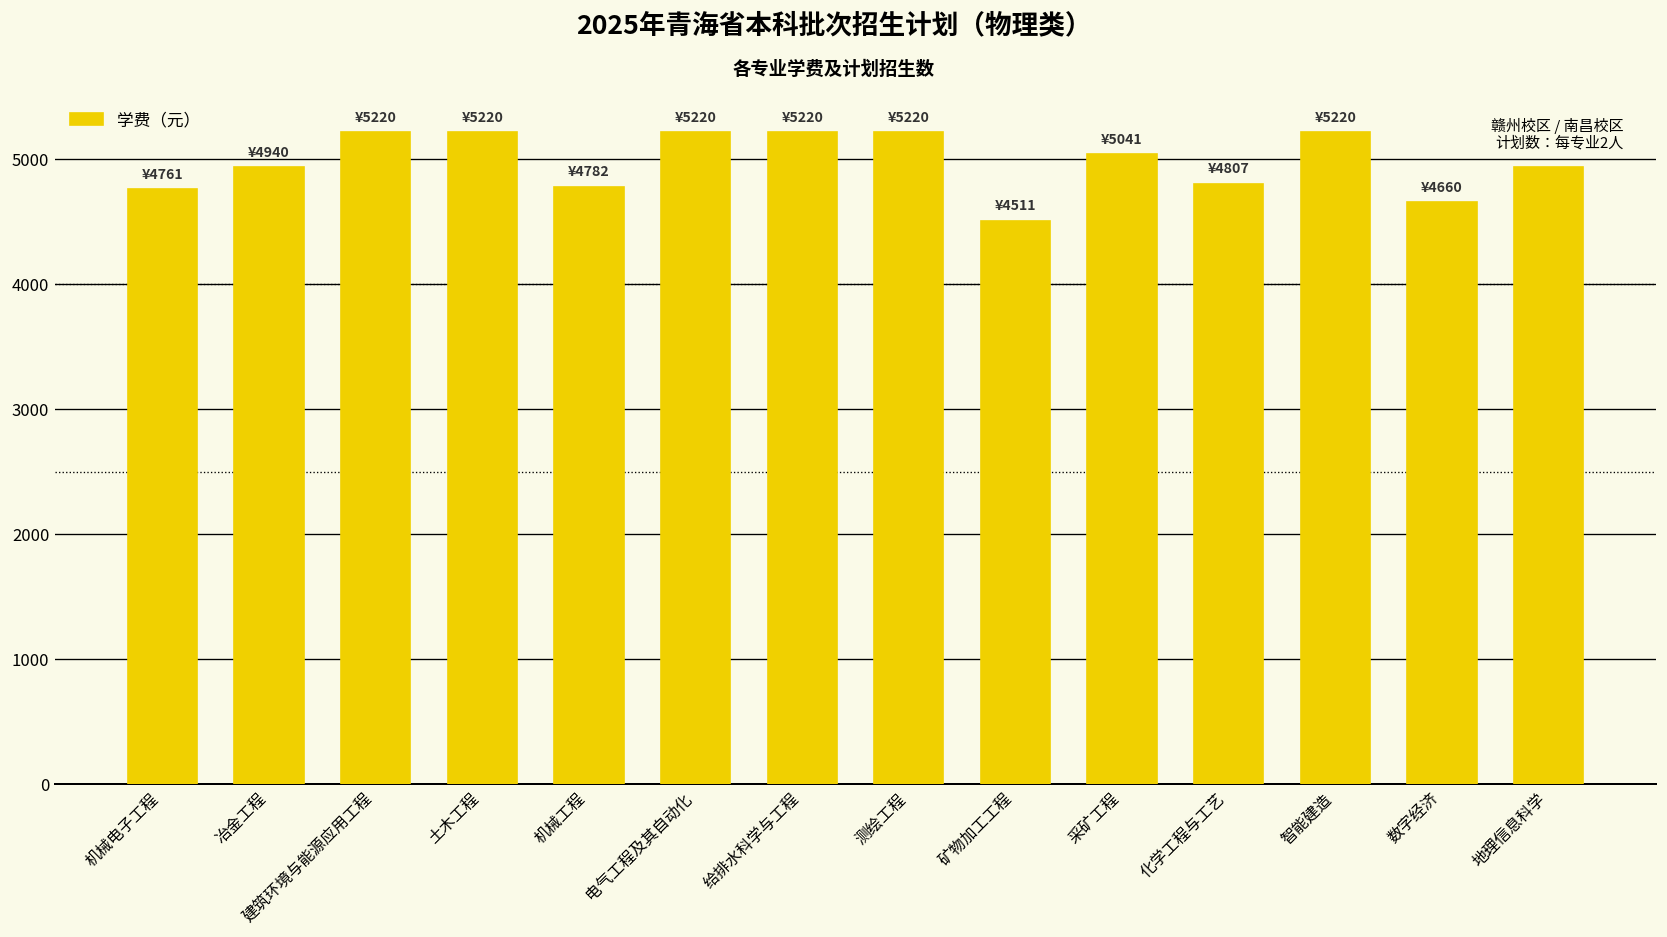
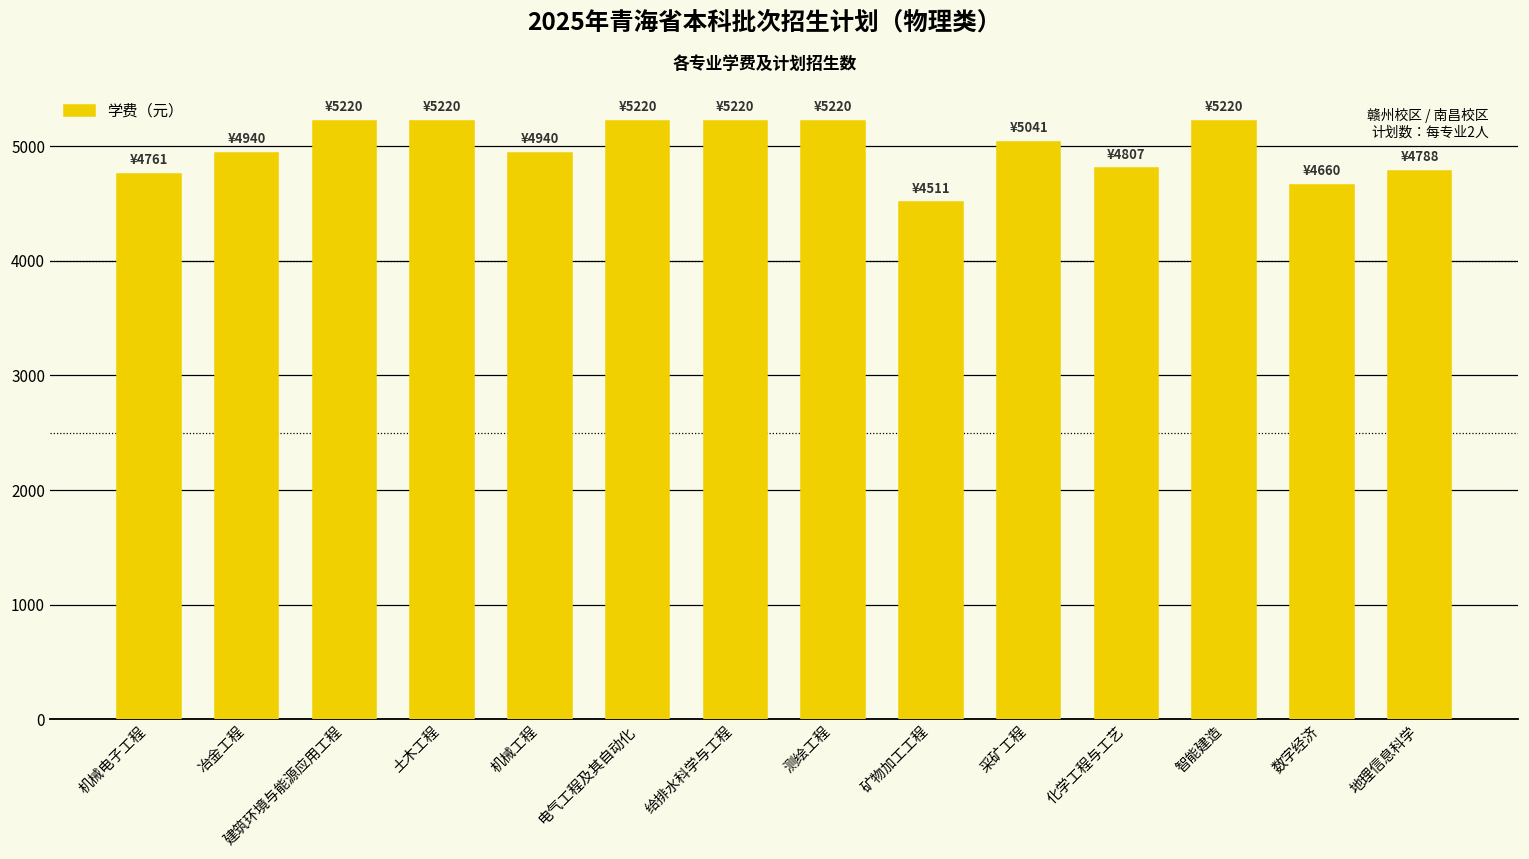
  {
    "机械电子工程": "¥4761",
    "冶金工程": "¥4940",
    "建筑环境与能源应用工程": "¥5220",
    "土木工程": "¥5220",
-   "机械工程": "¥4782",
+   "机械工程": "¥4940",
    "电气工程及其自动化": "¥5220",
    "给排水科学与工程": "¥5220",
    "测绘工程": "¥5220",
    "矿物加工工程": "¥4511",
    "采矿工程": "¥5041",
    "化学工程与工艺": "¥4807",
    "智能建造": "¥5220",
    "数字经济": "¥4660",
-   "地理信息科学": "4940"
+   "地理信息科学": "4790"
  }
